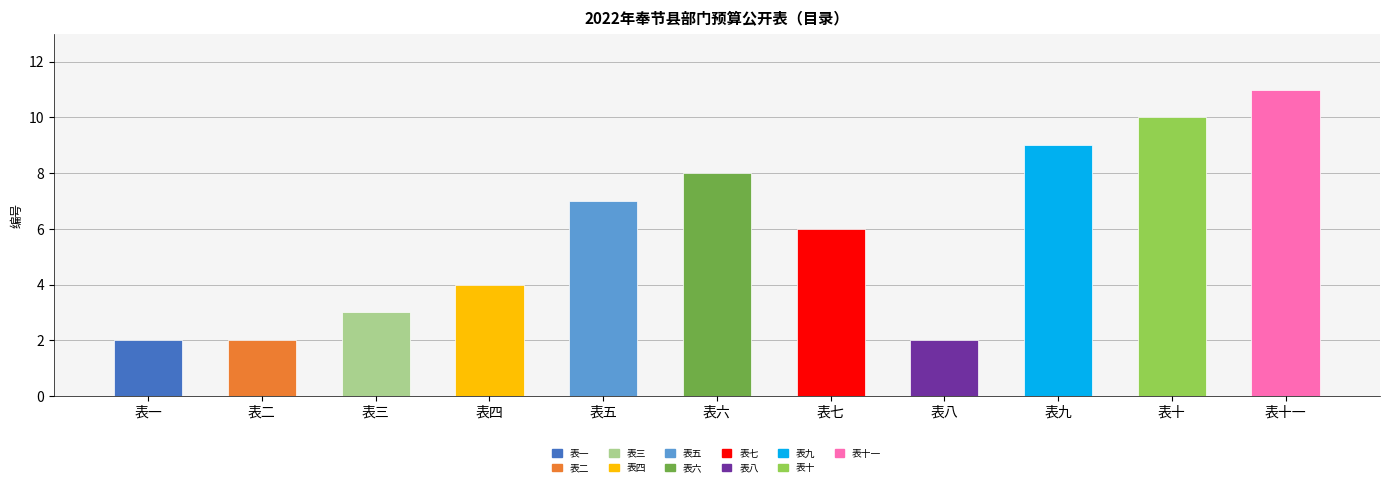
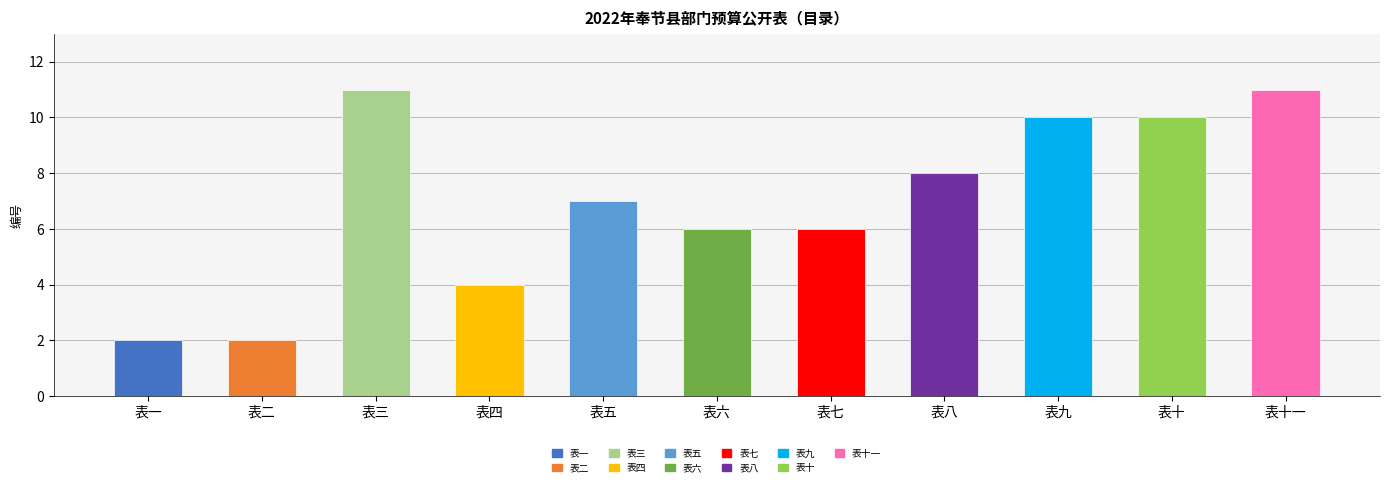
  {
    "表一": 2,
    "表二": 2,
-   "表三": 3,
+   "表三": 11,
    "表四": 4,
    "表五": 7,
-   "表六": 8,
+   "表六": 6,
    "表七": 6,
-   "表八": 2,
-   "表九": 9,
+   "表八": 8,
+   "表九": 10,
    "表十": 10,
    "表十一": 11
  }
